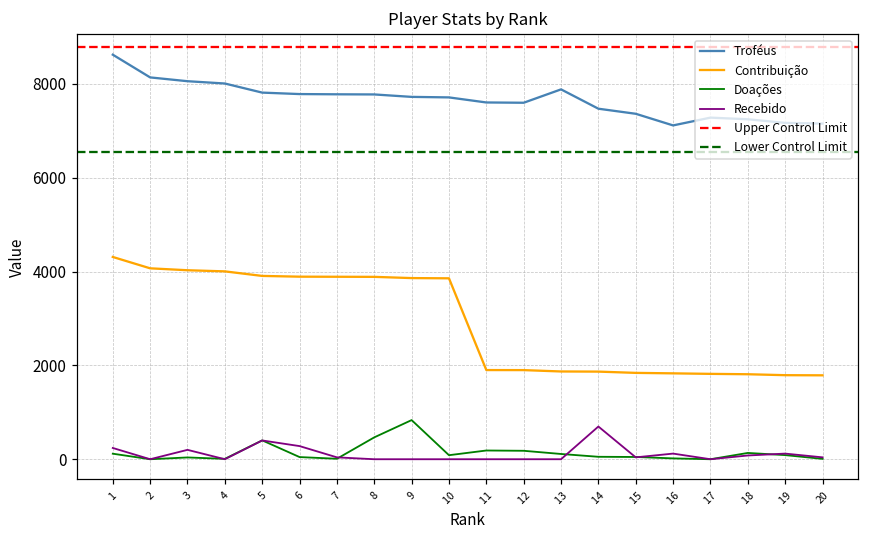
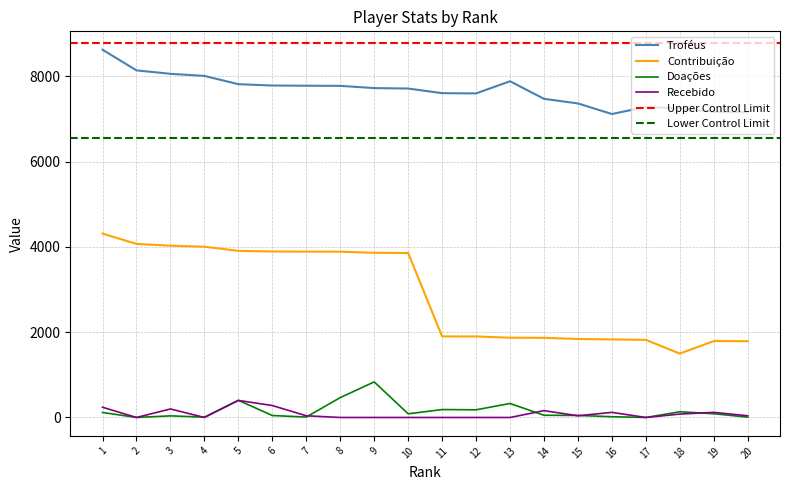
  {
    "Troféus": {
      "1": 8600,
      "2": 8100,
      "3": 8100,
      "4": 8000,
      "5": 7800,
      "6": 7800,
      "7": 7800,
      "8": 7800,
      "9": 7700,
      "10": 7700,
      "11": 7600,
      "12": 7600,
      "13": 7900,
      "14": 7500,
      "15": 7400,
      "16": 7100
    },
    "Contribuição": {
      "1": 4300,
      "2": 4100,
      "3": 4000,
      "4": 4000,
      "5": 3900,
      "6": 3900,
      "7": 3900,
      "8": 3900,
      "9": 3900,
      "10": 3900,
      "11": 1900,
      "12": 1900,
      "13": 1900,
      "14": 1900,
      "15": 1800,
      "16": 1800,
      "17": 1800,
-     "18": 1800,
+     "18": 1500,
      "19": 1800,
      "20": 1800
    },
    "Doações": {
      "1": 100,
      "3": 0,
      "6": 0,
      "8": 500,
      "9": 800,
      "10": 100,
      "11": 200,
      "12": 200,
-     "13": 100,
+     "13": 300,
      "14": 100,
      "16": 0
    },
    "Recebido": {
      "1": 200,
      "3": 200,
      "6": 300,
      "8": 0,
      "9": 0,
      "10": 0,
      "11": 0,
      "12": 0,
      "13": 0,
-     "14": 700,
+     "14": 200,
      "16": 100
    }
  }
